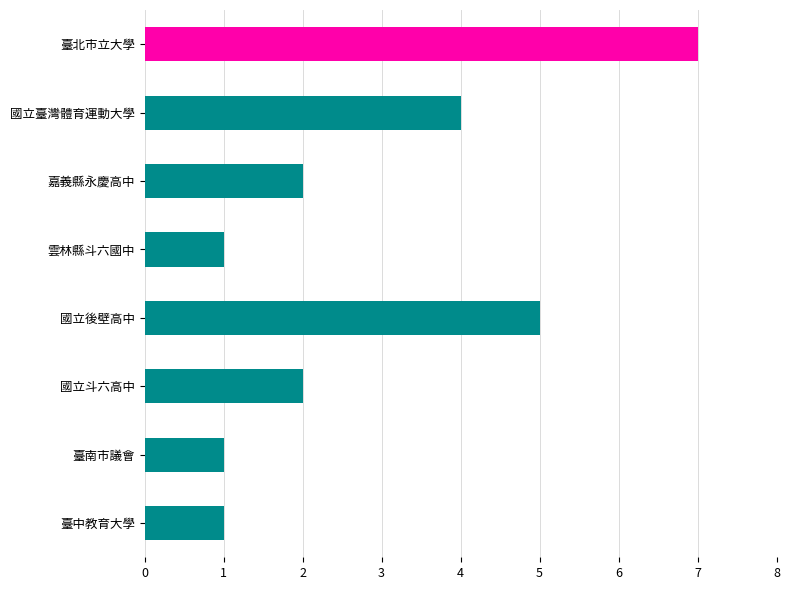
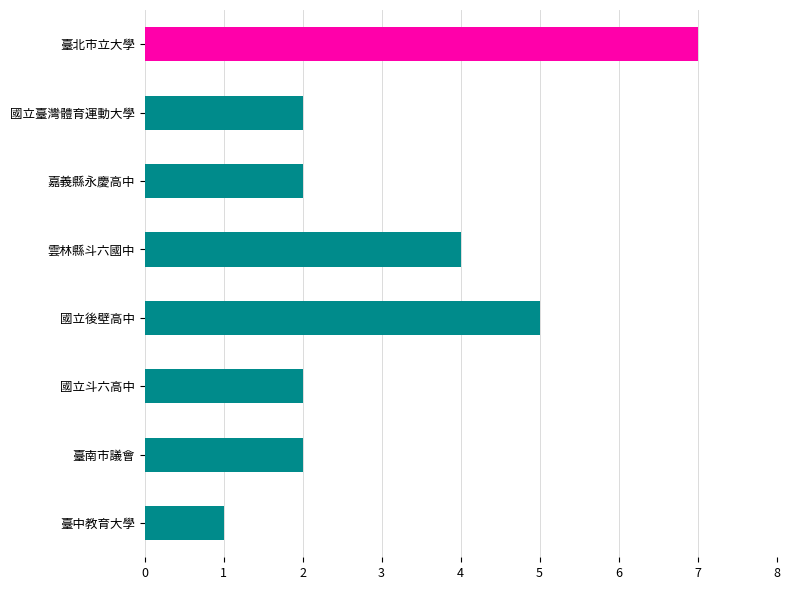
  {
    "臺北市立大學": 7,
-   "國立臺灣體育運動大學": 4,
+   "國立臺灣體育運動大學": 2,
    "嘉義縣永慶高中": 2,
-   "雲林縣斗六國中": 1,
+   "雲林縣斗六國中": 4,
    "國立後壁高中": 5,
    "國立斗六高中": 2,
-   "臺南市議會": 1,
+   "臺南市議會": 2,
    "臺中教育大學": 1
  }
